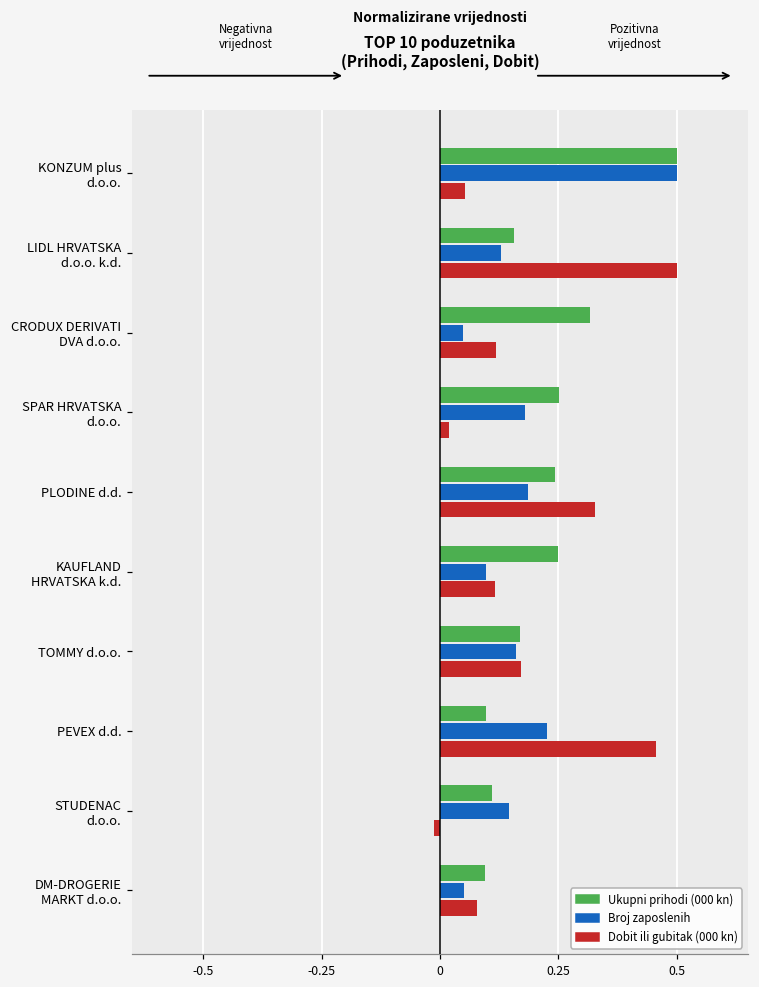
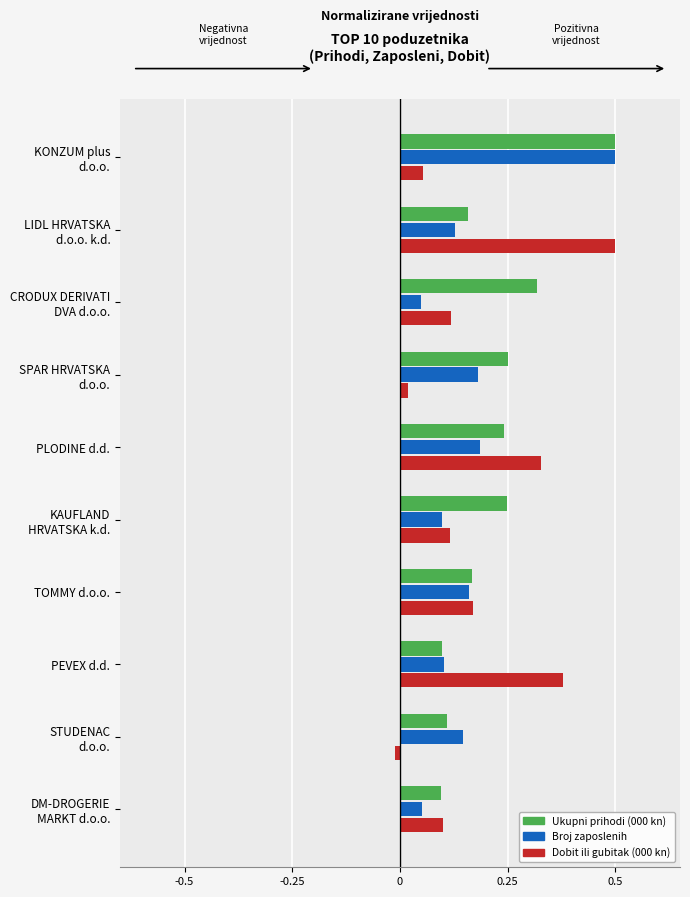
  {
    "Ukupni prihodi (000 kn)": {
      "KONZUM plus d.o.o.": 0.50,
      "LIDL HRVATSKA d.o.o. k.d.": 0.16,
      "CRODUX DERIVATI DVA d.o.o.": 0.32,
      "SPAR HRVATSKA d.o.o.": 0.25,
      "PLODINE d.d.": 0.24,
      "KAUFLAND HRVATSKA k.d.": 0.25,
      "TOMMY d.o.o.": 0.17,
      "PEVEX d.d.": 0.10,
      "STUDENAC d.o.o.": 0.11,
      "DM-DROGERIE MARKT d.o.o.": 0.09
    },
    "Broj zaposlenih": {
      "KONZUM plus d.o.o.": 0.50,
      "LIDL HRVATSKA d.o.o. k.d.": 0.13,
      "CRODUX DERIVATI DVA d.o.o.": 0.05,
      "SPAR HRVATSKA d.o.o.": 0.18,
      "PLODINE d.d.": 0.19,
      "KAUFLAND HRVATSKA k.d.": 0.10,
      "TOMMY d.o.o.": 0.16,
-     "PEVEX d.d.": 0.23,
+     "PEVEX d.d.": 0.10,
      "STUDENAC d.o.o.": 0.15,
      "DM-DROGERIE MARKT d.o.o.": 0.05
    },
    "Dobit ili gubitak (000 kn)": {
      "KONZUM plus d.o.o.": 0.05,
      "LIDL HRVATSKA d.o.o. k.d.": 0.50,
      "CRODUX DERIVATI DVA d.o.o.": 0.12,
      "SPAR HRVATSKA d.o.o.": 0.02,
      "PLODINE d.d.": 0.33,
      "KAUFLAND HRVATSKA k.d.": 0.12,
      "TOMMY d.o.o.": 0.17,
-     "PEVEX d.d.": 0.46,
+     "PEVEX d.d.": 0.38,
      "STUDENAC d.o.o.": -0.01,
-     "DM-DROGERIE MARKT d.o.o.": 0.08
+     "DM-DROGERIE MARKT d.o.o.": 0.10
    }
  }
